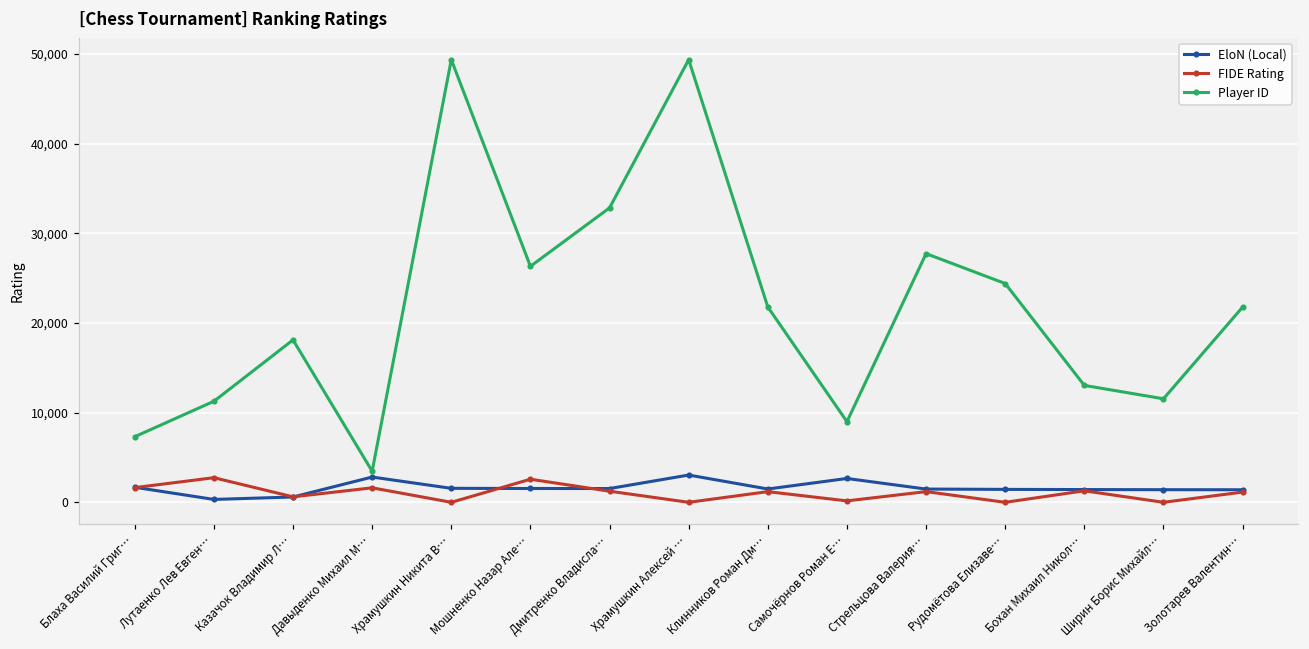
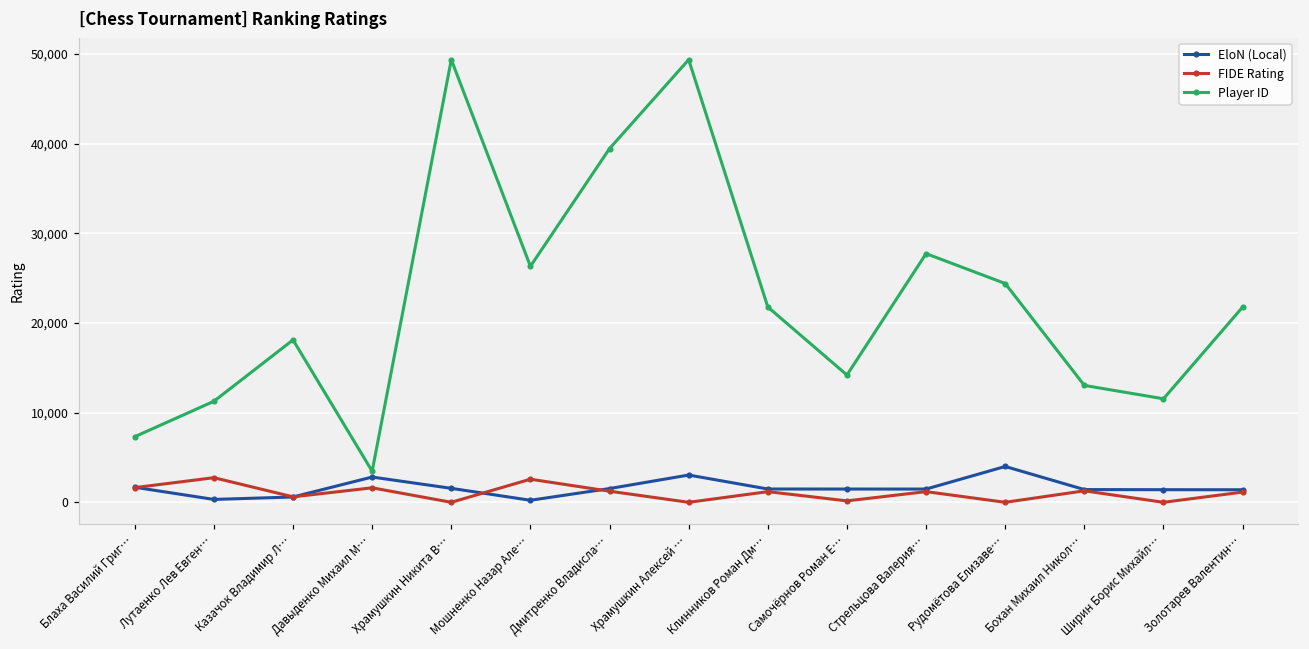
  {
    "EloN (Local)": {
      "Лутаенко Лев Евген…": "0",
      "Давыденко Михаил М…": "3,000",
      "Храмушкин Никита В…": "2,000",
-     "Мошненко Назар Але…": "2,000",
+     "Мошненко Назар Але…": "0",
      "Храмушкин Алексей …": "3,000",
-     "Самочёрнов Роман Е…": "3,000",
-     "Рудомётова Елизаве…": "1,000",
+     "Самочёрнов Роман Е…": "1,000",
+     "Рудомётова Елизаве…": "4,000",
      "Ширин Борис Михайл…": "1,000"
    },
    "FIDE Rating": {
      "Лутаенко Лев Евген…": "3,000",
      "Давыденко Михаил М…": "2,000",
      "Храмушкин Никита В…": "0",
      "Мошненко Назар Але…": "3,000",
      "Храмушкин Алексей …": "0",
      "Самочёрнов Роман Е…": "0",
      "Рудомётова Елизаве…": "0",
      "Ширин Борис Михайл…": "0"
    },
    "Player ID": {
      "Блаха Василий Григ…": "7,000",
      "Лутаенко Лев Евген…": "11,000",
      "Казачок Владимир Л…": "18,000",
      "Давыденко Михаил М…": "3,000",
      "Храмушкин Никита В…": "49,000",
      "Мошненко Назар Але…": "26,000",
-     "Дмитренко Владисла…": "33,000",
+     "Дмитренко Владисла…": "39,000",
      "Храмушкин Алексей …": "49,000",
      "Клинников Роман Дм…": "22,000",
-     "Самочёрнов Роман Е…": "9,000",
+     "Самочёрнов Роман Е…": "14,000",
      "Стрельцова Валерия…": "28,000",
      "Рудомётова Елизаве…": "24,000",
      "Бохан Михаил Никол…": "13,000",
      "Ширин Борис Михайл…": "12,000",
      "Золотарев Валентин…": "22,000"
    }
  }
